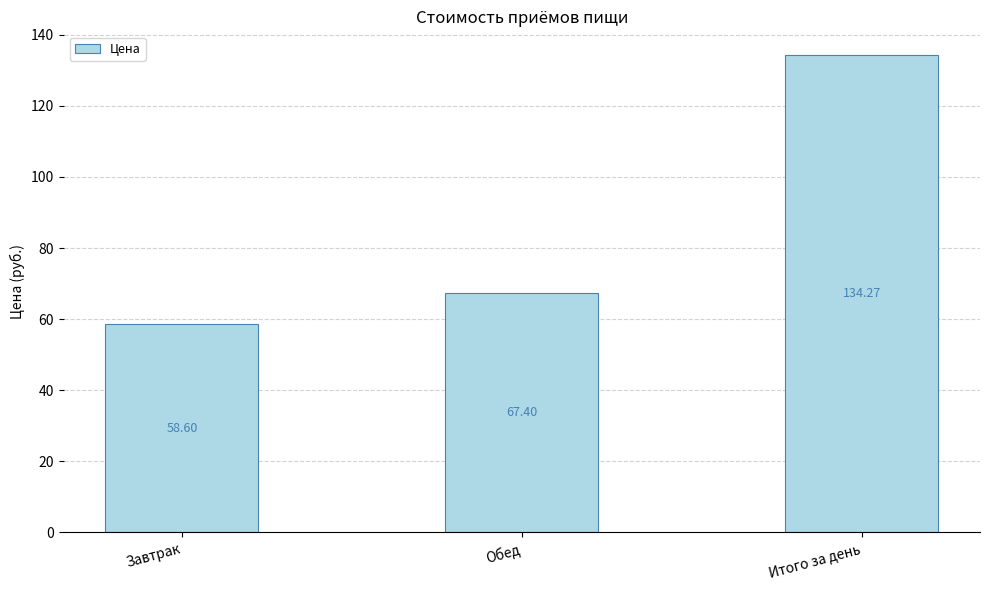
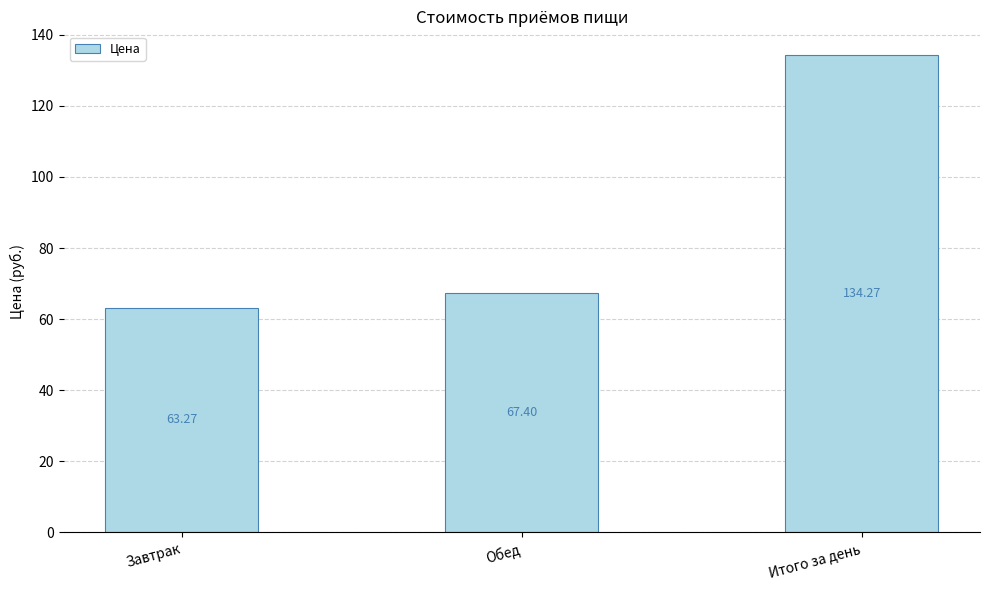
  {
-   "Завтрак": 58.60,
+   "Завтрак": 63.27,
    "Обед": 67.40,
    "Итого за день": 134.27
  }
